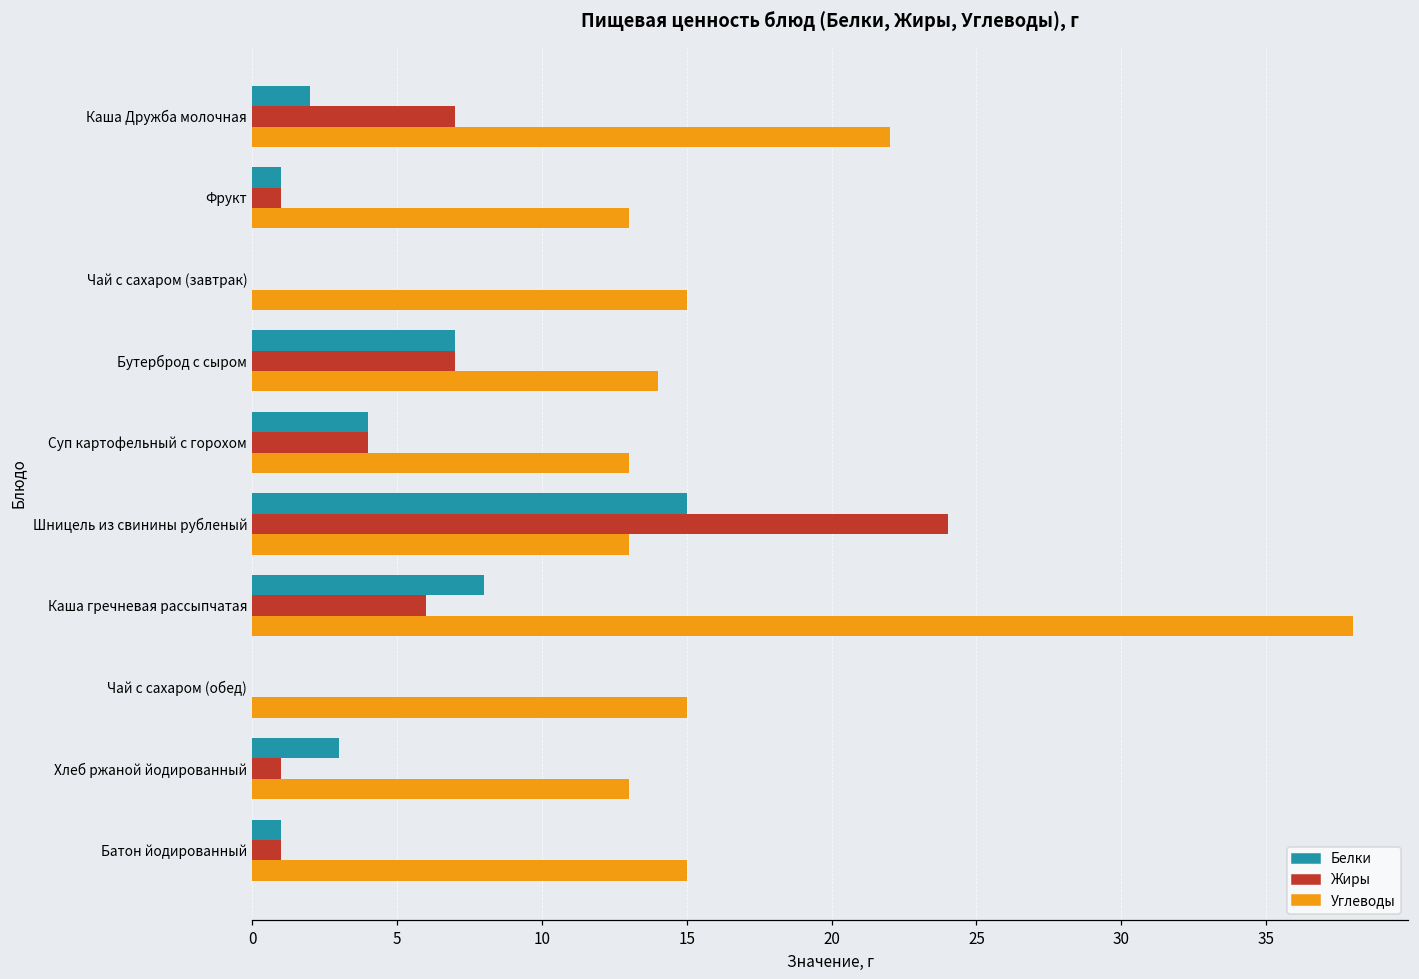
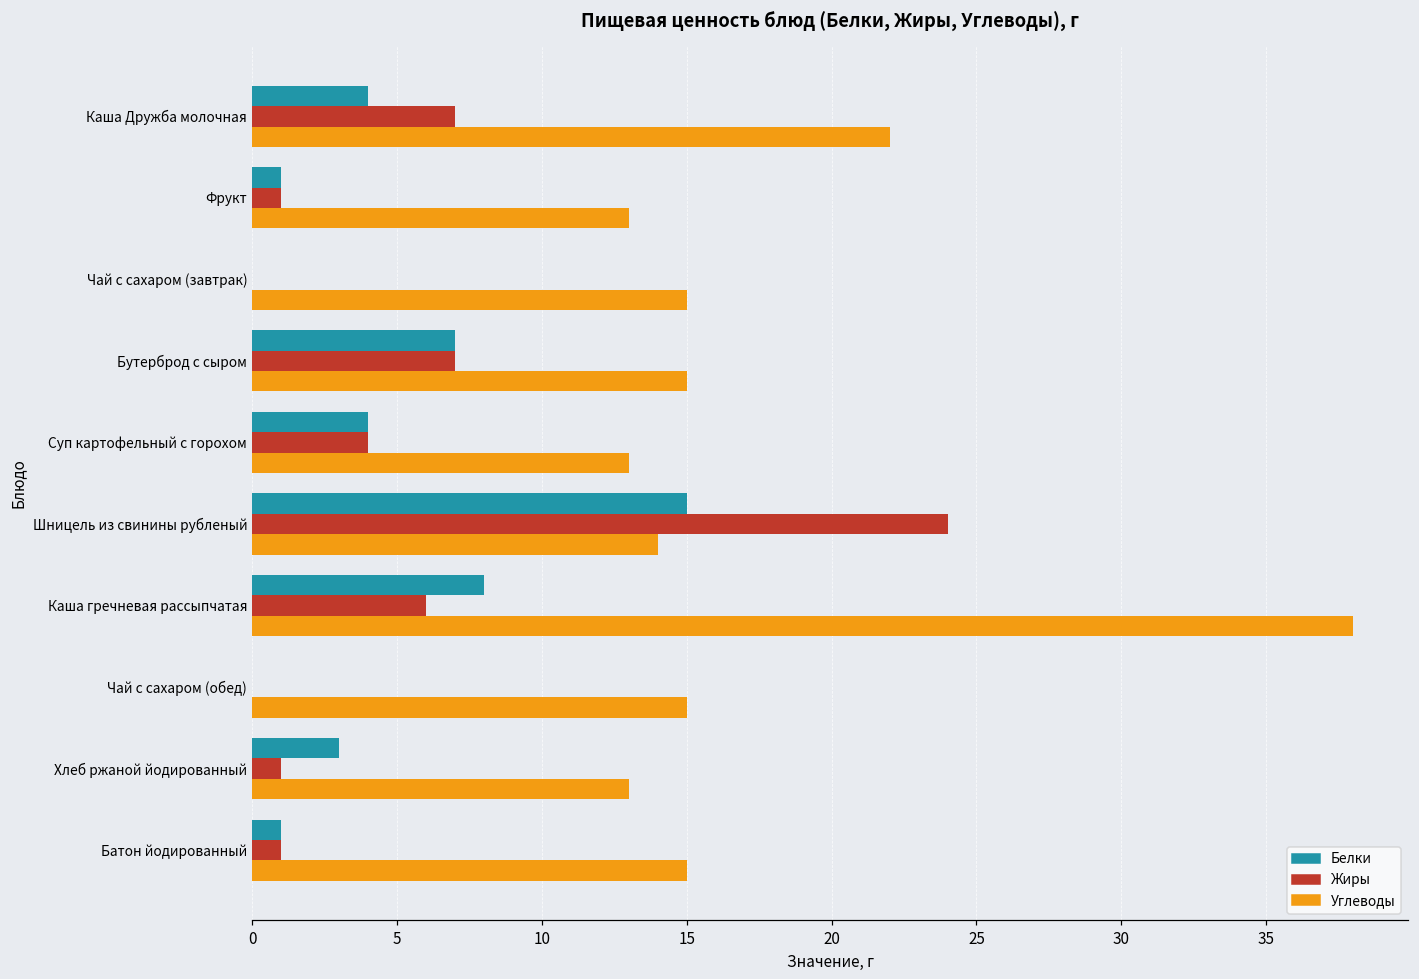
  {
    "Белки": {
-     "Каша Дружба молочная": 2,
+     "Каша Дружба молочная": 4,
      "Фрукт": 1,
      "Чай с сахаром (завтрак)": 0,
      "Бутерброд с сыром": 7,
      "Суп картофельный с горохом": 4,
      "Шницель из свинины рубленый": 15,
      "Каша гречневая рассыпчатая": 8,
      "Чай с сахаром (обед)": 0,
      "Хлеб ржаной йодированный": 3,
      "Батон йодированный": 1
    },
    "Жиры": {
      "Каша Дружба молочная": 7,
      "Фрукт": 1,
      "Чай с сахаром (завтрак)": 0,
      "Бутерброд с сыром": 7,
      "Суп картофельный с горохом": 4,
      "Шницель из свинины рубленый": 24,
      "Каша гречневая рассыпчатая": 6,
      "Чай с сахаром (обед)": 0,
      "Хлеб ржаной йодированный": 1,
      "Батон йодированный": 1
    },
    "Углеводы": {
      "Каша Дружба молочная": 22,
      "Фрукт": 13,
      "Чай с сахаром (завтрак)": 15,
-     "Бутерброд с сыром": 14,
+     "Бутерброд с сыром": 15,
      "Суп картофельный с горохом": 13,
-     "Шницель из свинины рубленый": 13,
+     "Шницель из свинины рубленый": 14,
      "Каша гречневая рассыпчатая": 38,
      "Чай с сахаром (обед)": 15,
      "Хлеб ржаной йодированный": 13,
      "Батон йодированный": 15
    }
  }
